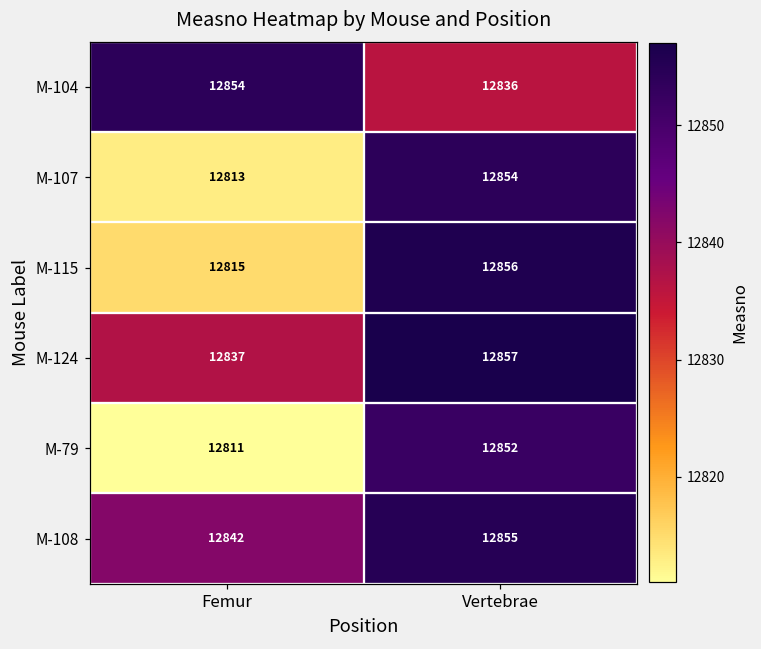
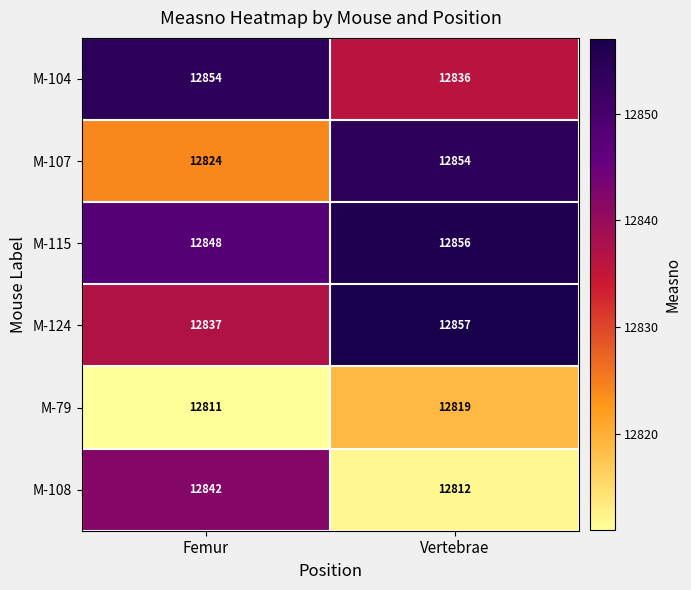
  {
    "M-104": {
      "Femur": 12854,
      "Vertebrae": 12836
    },
    "M-107": {
-     "Femur": 12813,
+     "Femur": 12824,
      "Vertebrae": 12854
    },
    "M-115": {
-     "Femur": 12815,
+     "Femur": 12848,
      "Vertebrae": 12856
    },
    "M-124": {
      "Femur": 12837,
      "Vertebrae": 12857
    },
    "M-79": {
      "Femur": 12811,
-     "Vertebrae": 12852
+     "Vertebrae": 12819
    },
    "M-108": {
      "Femur": 12842,
-     "Vertebrae": 12855
+     "Vertebrae": 12812
    }
  }
